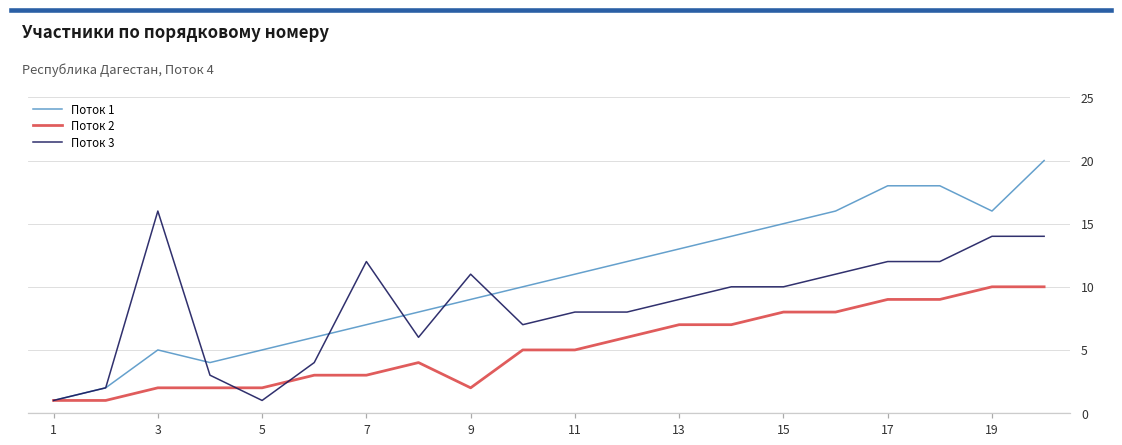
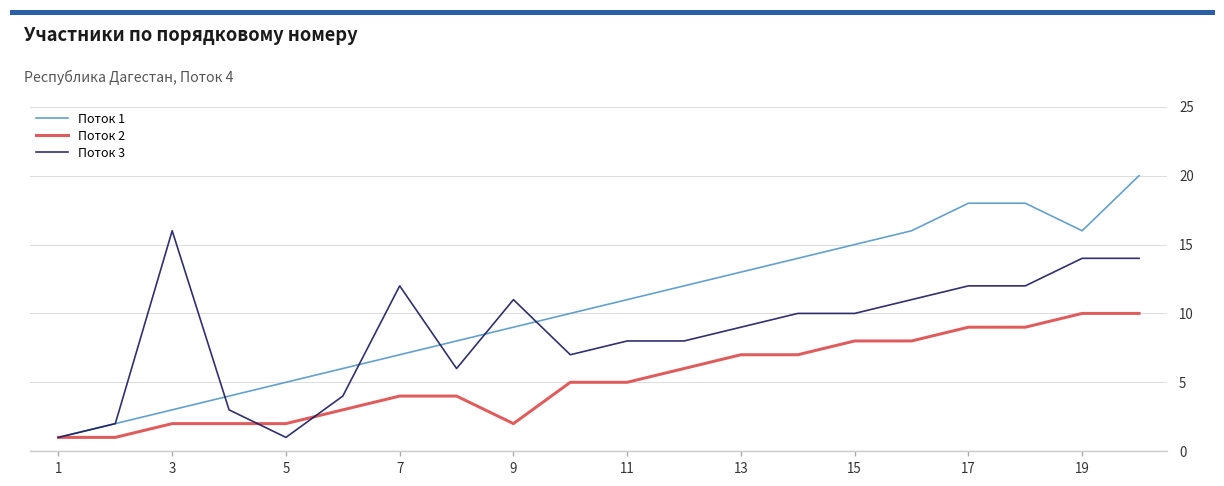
  {
    "Поток 1": {
-     "3": 5,
+     "3": 3,
      "5": 5,
      "7": 7,
      "9": 9,
      "11": 11,
      "13": 13,
      "15": 15,
      "17": 18,
      "19": 16
    },
    "Поток 2": {
      "3": 2,
      "5": 2,
-     "7": 3,
+     "7": 4,
      "9": 2,
      "11": 5,
      "13": 7,
      "15": 8,
      "17": 9,
      "19": 10
    },
    "Поток 3": {
      "3": 16,
      "5": 1,
      "7": 12,
      "9": 11,
      "11": 8,
      "13": 9,
      "15": 10,
      "17": 12,
      "19": 14
    }
  }
